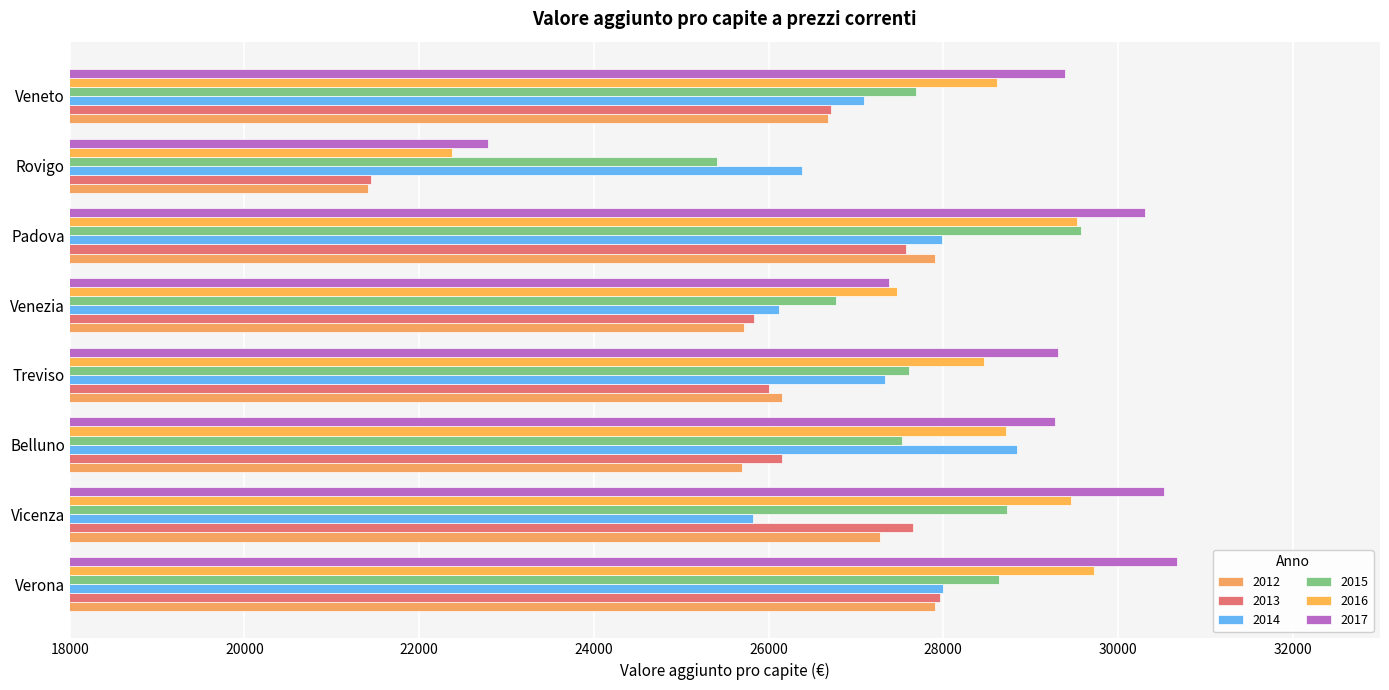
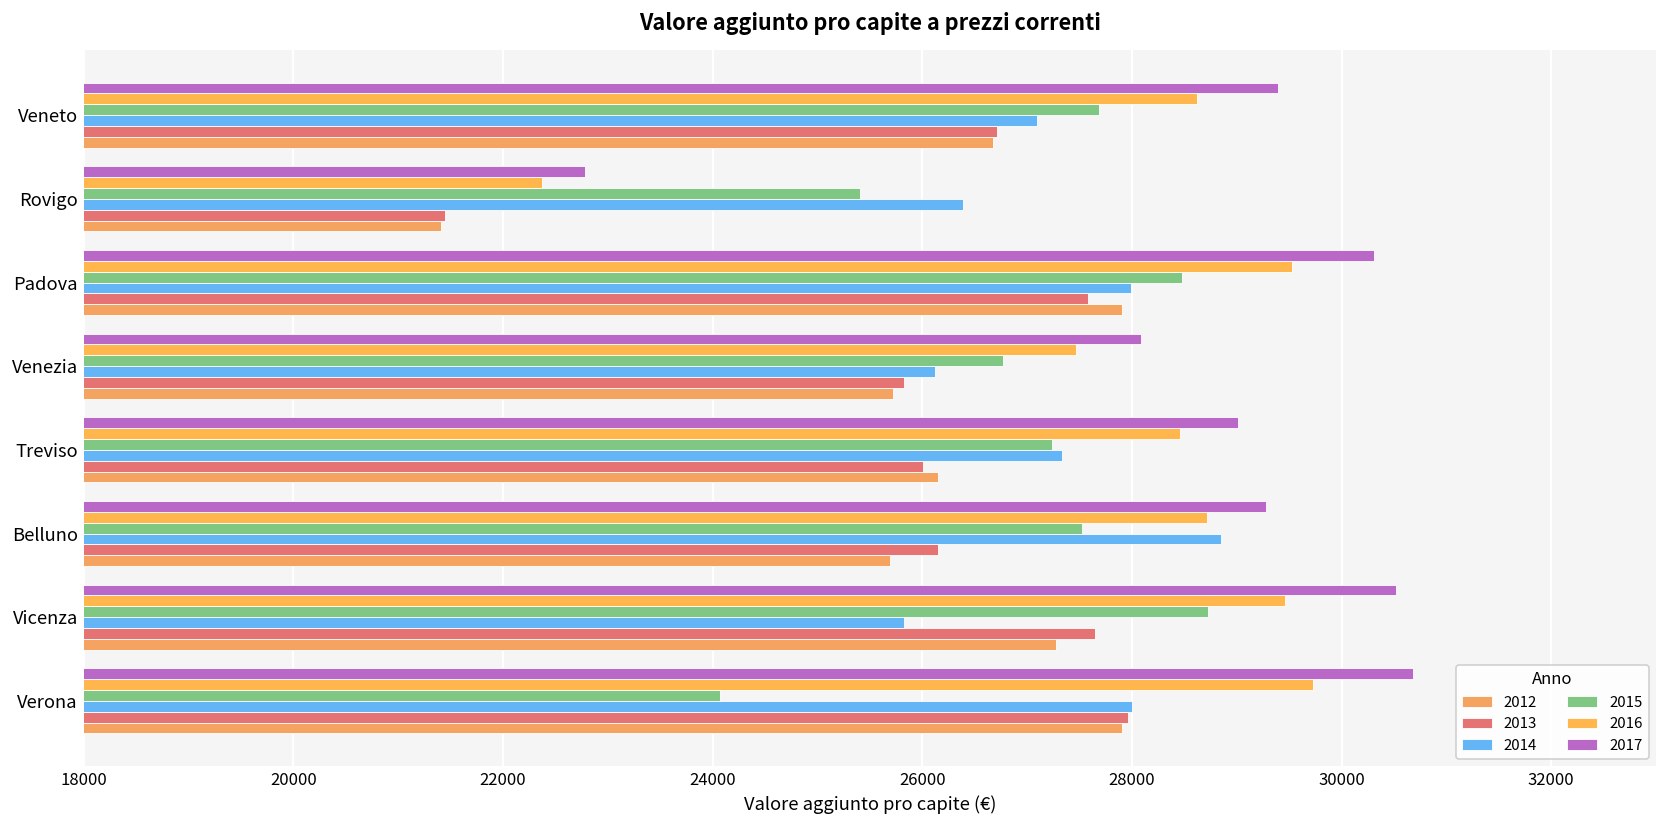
  {
    "2014": {
      "Veneto": 27100,
      "Rovigo": 26400,
      "Padova": 28000,
      "Venezia": 26100,
      "Treviso": 27300,
      "Belluno": 28800,
      "Vicenza": 25800,
      "Verona": 28000
    },
    "2015": {
      "Veneto": 27700,
      "Rovigo": 25400,
-     "Padova": 29600,
+     "Padova": 28500,
      "Venezia": 26800,
-     "Treviso": 27600,
+     "Treviso": 27200,
      "Belluno": 27500,
      "Vicenza": 28700,
-     "Verona": 28600
+     "Verona": 24100
    },
    "2017": {
      "Veneto": 29400,
      "Rovigo": 22800,
      "Padova": 30300,
-     "Venezia": 27400,
-     "Treviso": 29300,
+     "Venezia": 28100,
+     "Treviso": 29000,
      "Belluno": 29300,
      "Vicenza": 30500,
      "Verona": 30700
    }
  }
